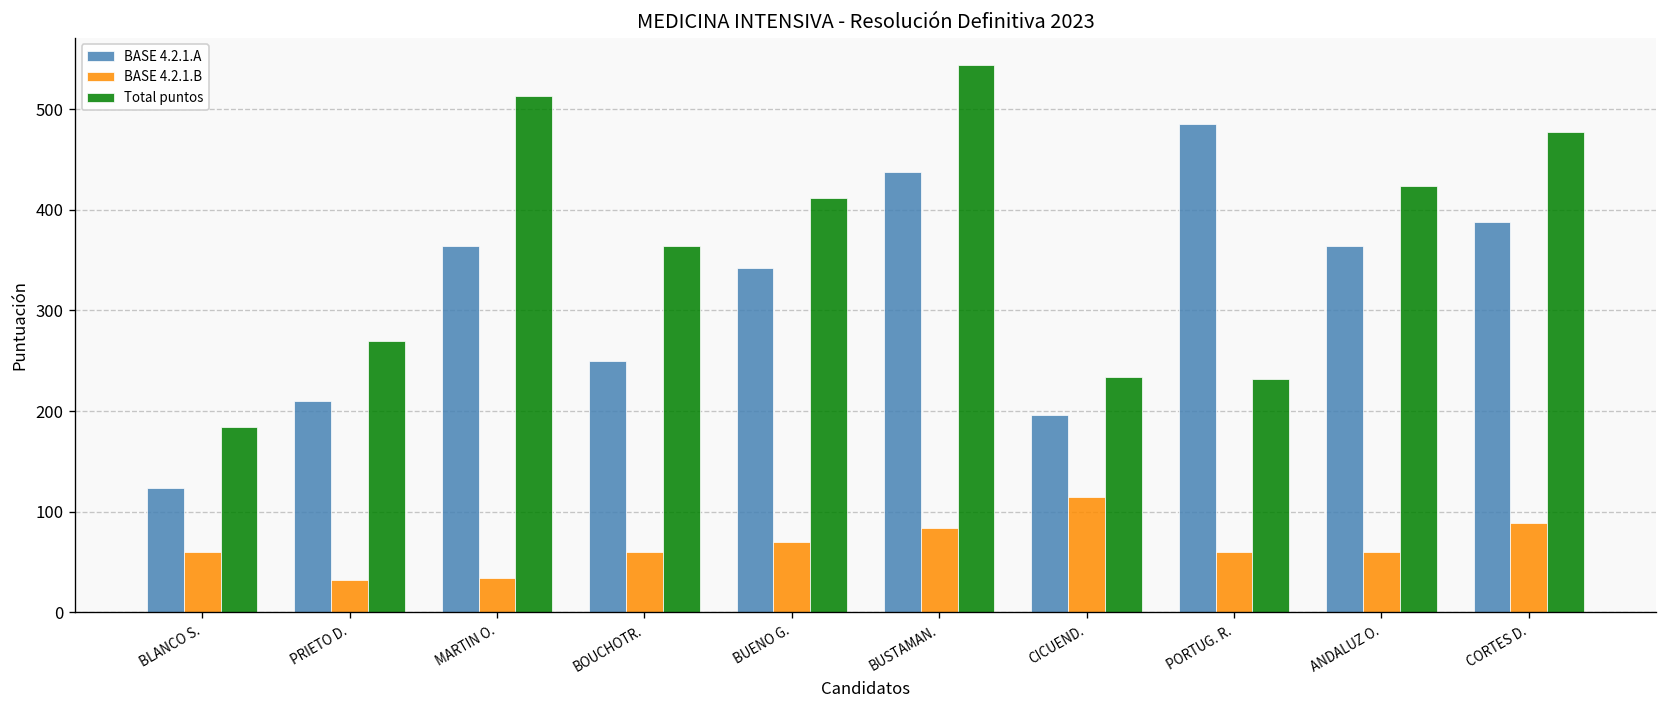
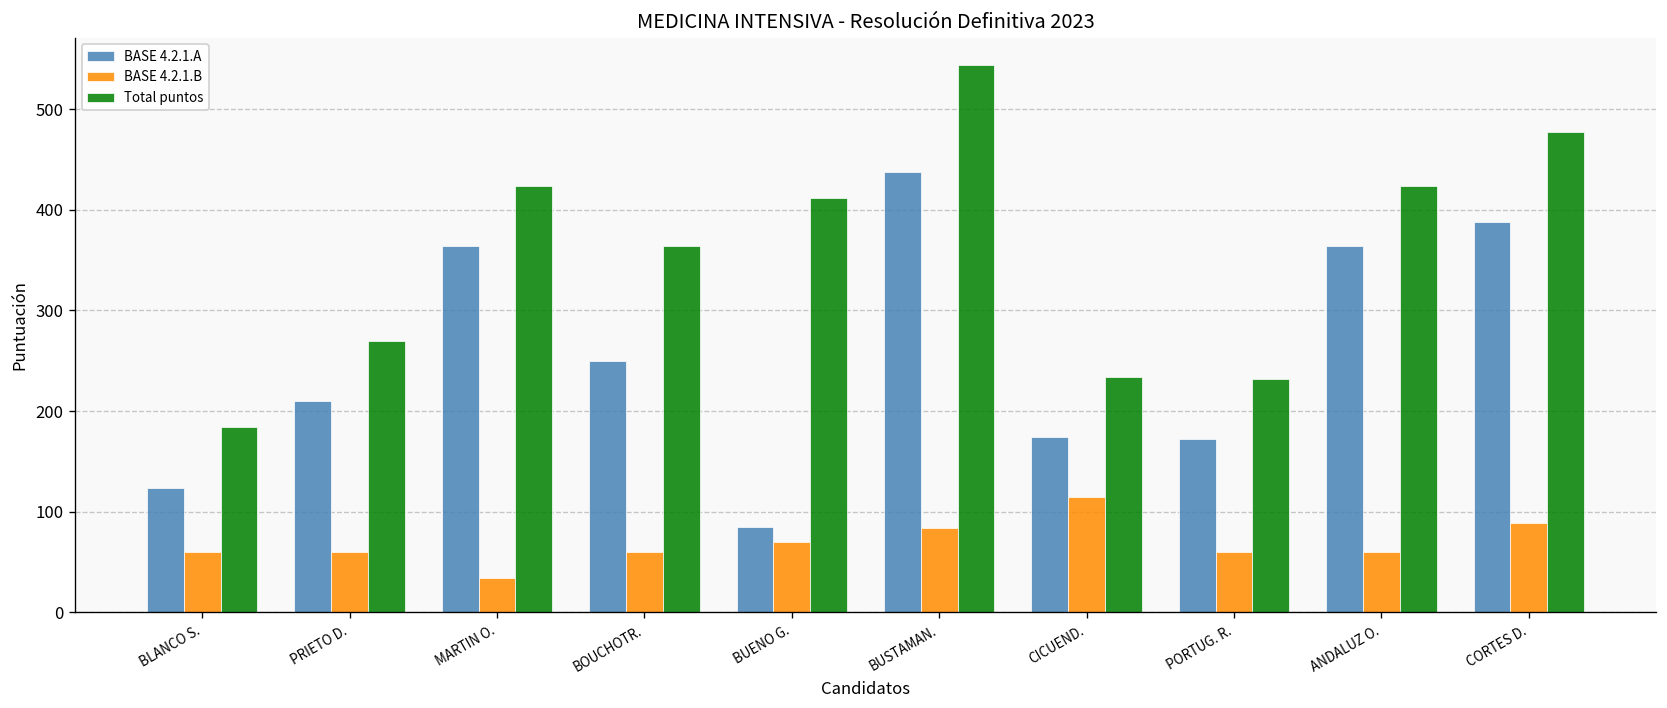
  {
    "BASE 4.2.1.A": {
      "BLANCO S.": 120,
      "PRIETO D.": 210,
      "MARTIN O.": 360,
      "BOUCHOTR.": 250,
-     "BUENO G.": 340,
+     "BUENO G.": 80,
      "BUSTAMAN.": 440,
-     "CICUEND.": 200,
-     "PORTUG. R.": 490,
+     "CICUEND.": 170,
+     "PORTUG. R.": 170,
      "ANDALUZ O.": 360,
      "CORTES D.": 390
    },
    "BASE 4.2.1.B": {
      "BLANCO S.": 60,
-     "PRIETO D.": 30,
+     "PRIETO D.": 60,
      "MARTIN O.": 30,
      "BOUCHOTR.": 60,
      "BUENO G.": 70,
      "BUSTAMAN.": 80,
      "CICUEND.": 110,
      "PORTUG. R.": 60,
      "ANDALUZ O.": 60,
      "CORTES D.": 90
    },
    "Total puntos": {
      "BLANCO S.": 180,
      "PRIETO D.": 270,
-     "MARTIN O.": 510,
+     "MARTIN O.": 420,
      "BOUCHOTR.": 360,
      "BUENO G.": 410,
      "BUSTAMAN.": 540,
      "CICUEND.": 230,
      "PORTUG. R.": 230,
      "ANDALUZ O.": 420,
      "CORTES D.": 480
    }
  }
